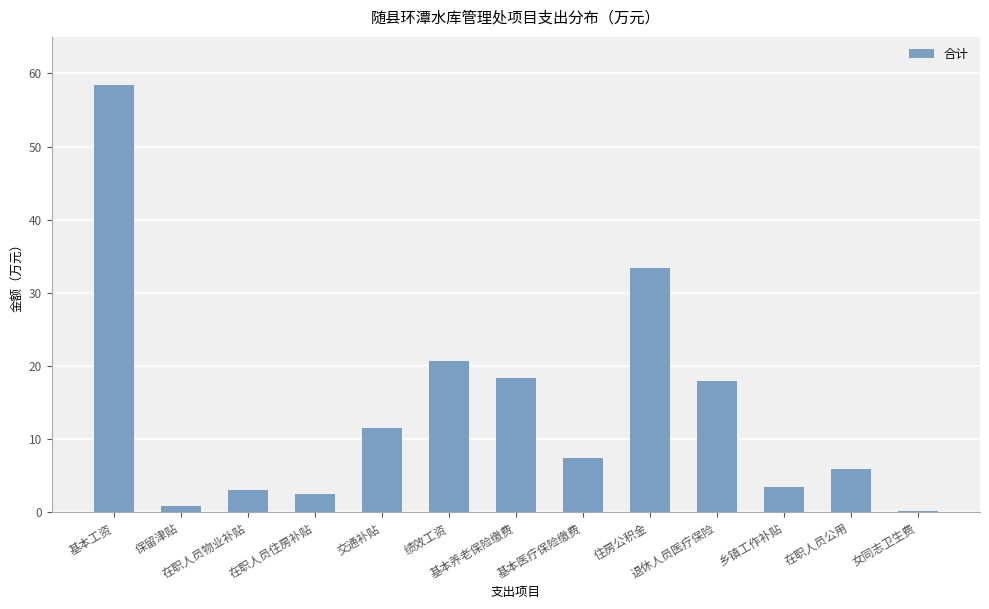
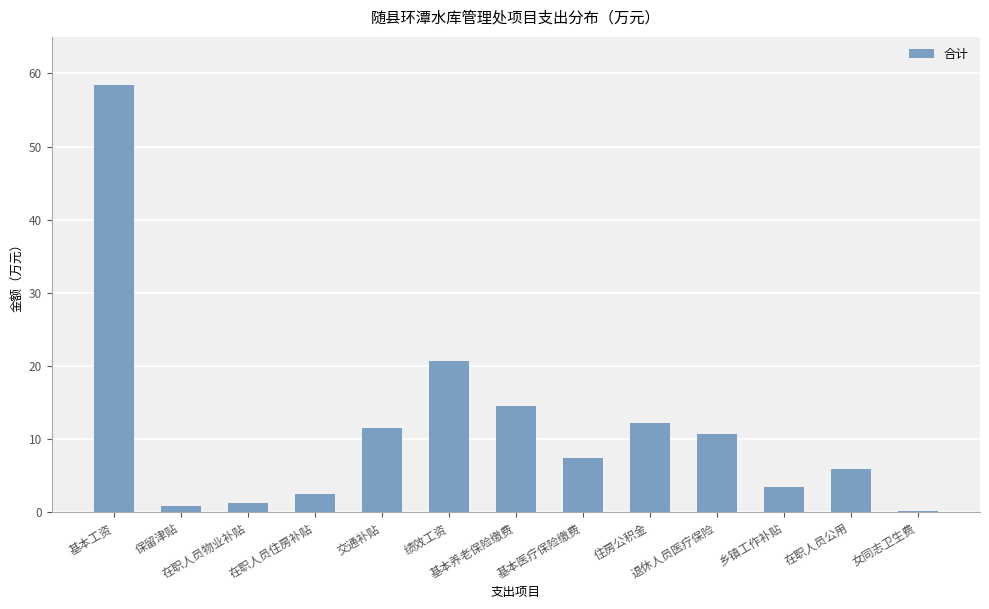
  {
    "基本工资": 58,
    "保留津贴": 1,
-   "在职人员物业补贴": 3,
+   "在职人员物业补贴": 1,
    "在职人员住房补贴": 2,
    "交通补贴": 12,
    "绩效工资": 21,
-   "基本养老保险缴费": 18,
+   "基本养老保险缴费": 15,
    "基本医疗保险缴费": 7,
-   "住房公积金": 33,
-   "退休人员医疗保险": 18,
+   "住房公积金": 12,
+   "退休人员医疗保险": 11,
    "乡镇工作补贴": 3,
    "在职人员公用": 6
  }
